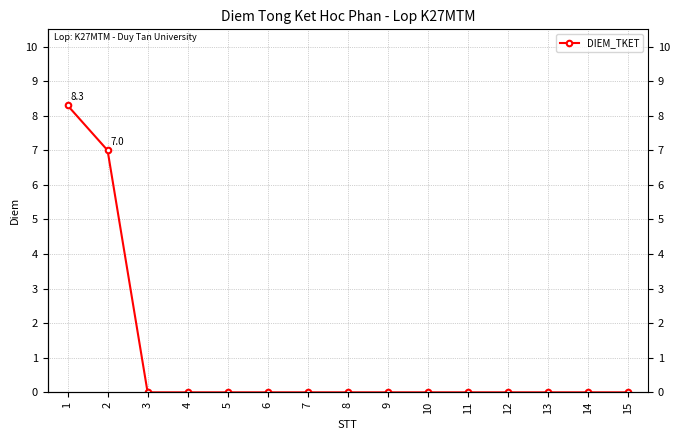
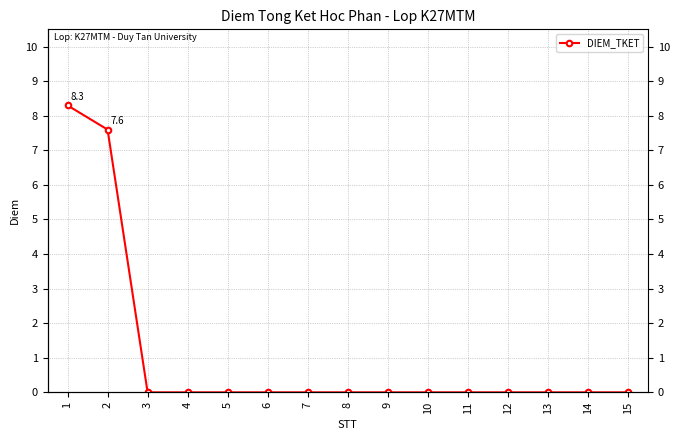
  {
    "1": 8.3,
-   "2": 7.0
+   "2": 7.6
  }
